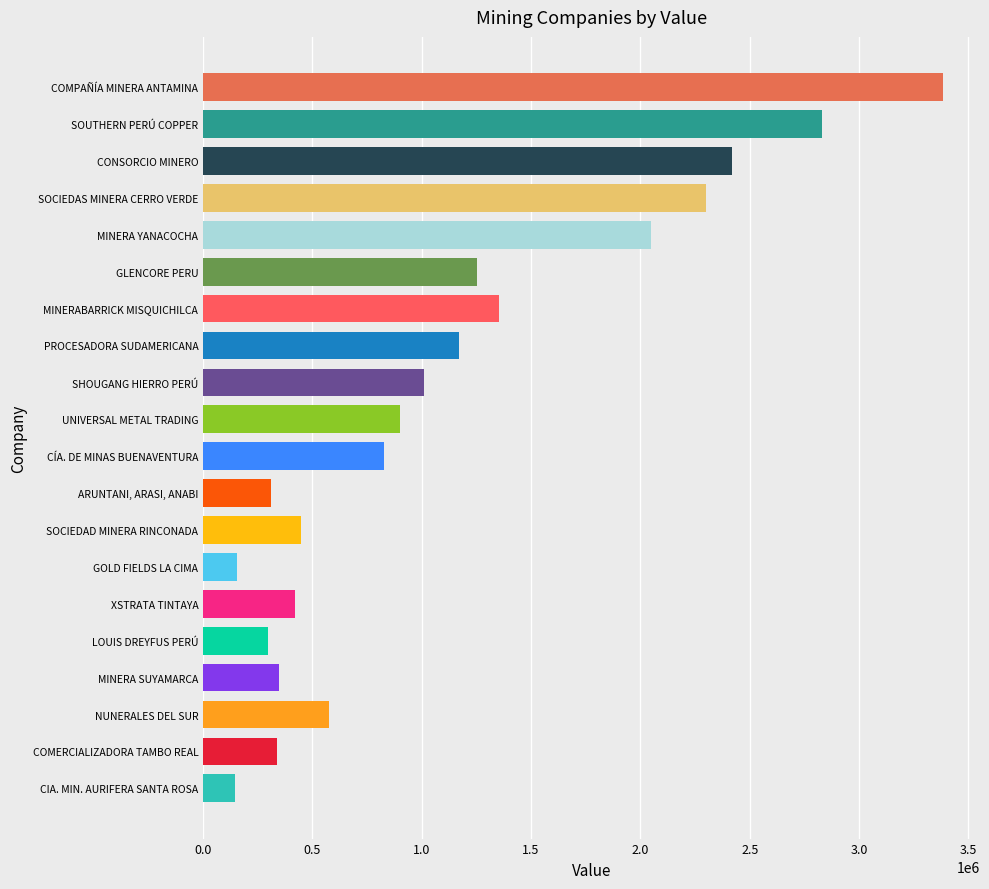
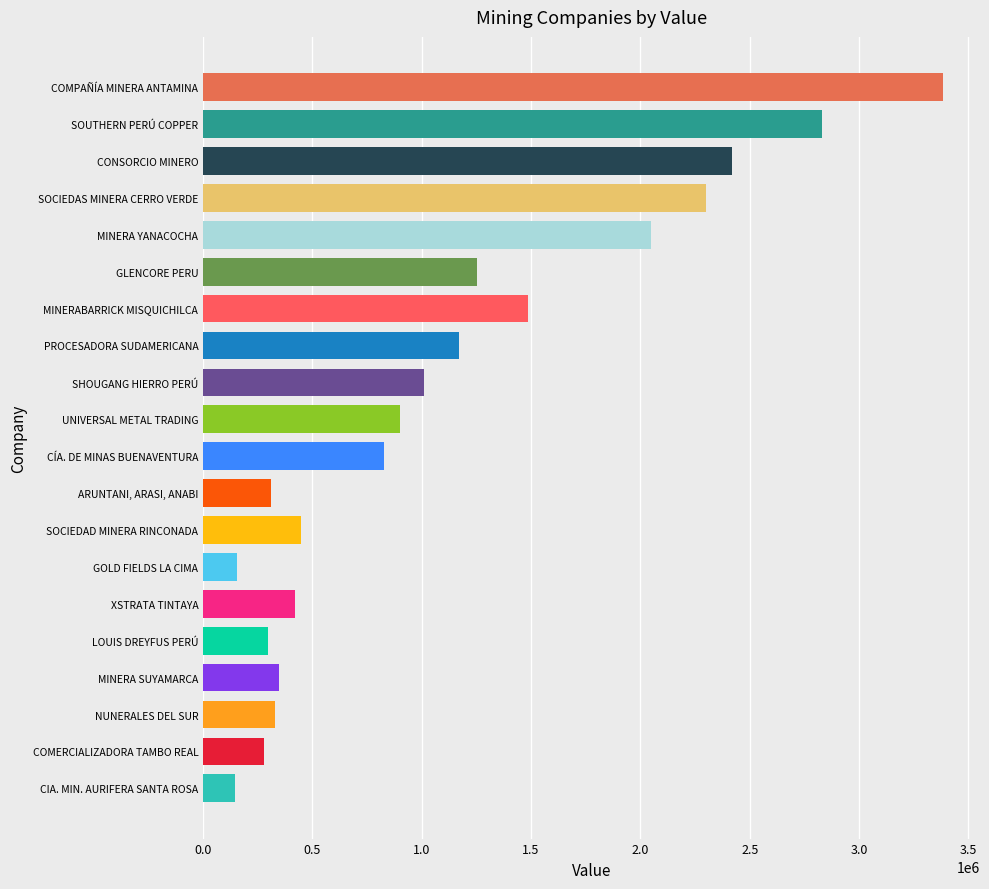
  {
    "COMPAÑÍA MINERA ANTAMINA": 3380000,
    "SOUTHERN PERÚ COPPER": 2830000,
    "CONSORCIO MINERO": 2420000,
    "SOCIEDAS MINERA CERRO VERDE": 2300000,
    "MINERA YANACOCHA": 2050000,
    "GLENCORE PERU": 1250000,
-   "MINERABARRICK MISQUICHILCA": 1350000,
+   "MINERABARRICK MISQUICHILCA": 1490000,
    "PROCESADORA SUDAMERICANA": 1170000,
    "SHOUGANG HIERRO PERÚ": 1010000,
    "UNIVERSAL METAL TRADING": 900000,
    "CÍA. DE MINAS BUENAVENTURA": 830000,
    "ARUNTANI, ARASI, ANABI": 310000,
    "SOCIEDAD MINERA RINCONADA": 450000,
    "GOLD FIELDS LA CIMA": 150000,
    "XSTRATA TINTAYA": 420000,
    "LOUIS DREYFUS PERÚ": 300000,
    "MINERA SUYAMARCA": 350000,
-   "NUNERALES DEL SUR": 570000,
-   "COMERCIALIZADORA TAMBO REAL": 340000,
+   "NUNERALES DEL SUR": 330000,
+   "COMERCIALIZADORA TAMBO REAL": 280000,
    "CIA. MIN. AURIFERA SANTA ROSA": 150000
  }
